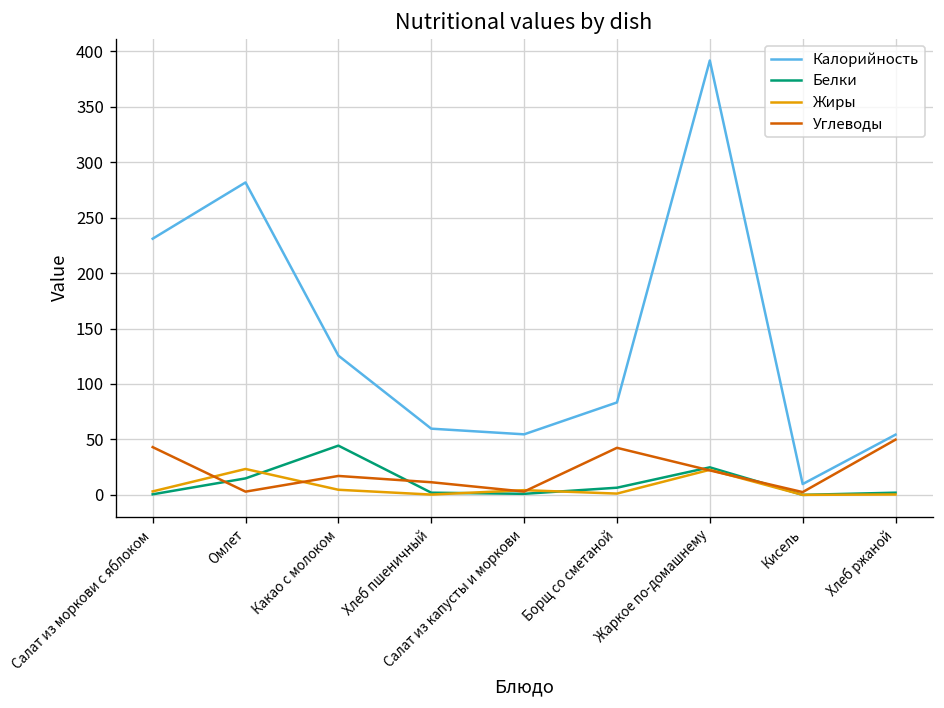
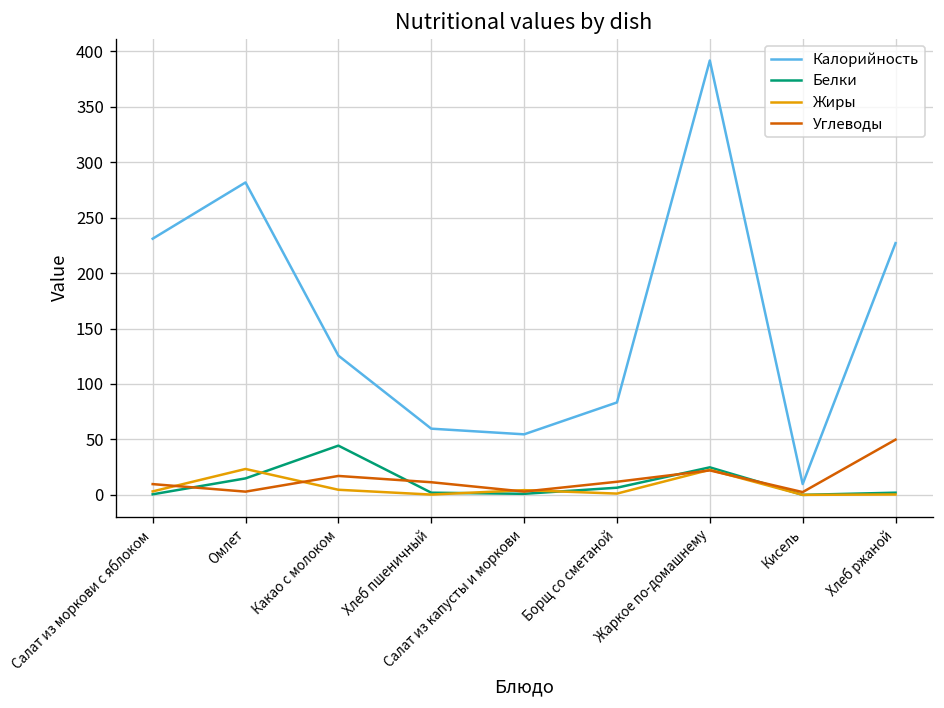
  {
    "Калорийность": {
      "Салат из моркови с яблоком": 230,
      "Омлет": 280,
      "Какао с молоком": 130,
      "Хлеб пшеничный": 60,
      "Салат из капусты и моркови": 50,
      "Борщ со сметаной": 80,
      "Жаркое по-домашнему": 390,
      "Кисель": 10,
-     "Хлеб ржаной": 50
+     "Хлеб ржаной": 230
    },
    "Белки": {
      "Омлет": 10,
      "Какао с молоком": 40,
      "Борщ со сметаной": 10
    },
    "Жиры": {
      "Омлет": 20,
      "Какао с молоком": 0,
      "Борщ со сметаной": 0
    },
    "Углеводы": {
-     "Салат из моркови с яблоком": 40,
+     "Салат из моркови с яблоком": 10,
      "Омлет": 0,
      "Какао с молоком": 20,
      "Хлеб пшеничный": 10,
-     "Борщ со сметаной": 40,
+     "Борщ со сметаной": 10,
      "Хлеб ржаной": 50
    }
  }
